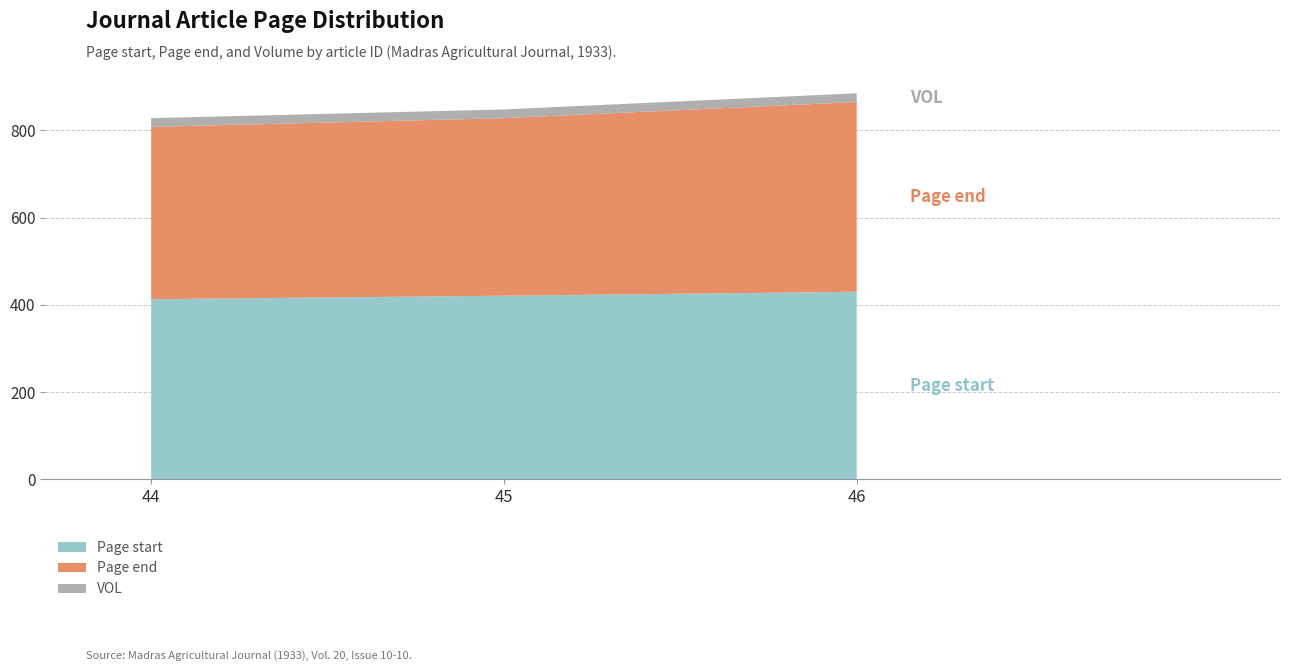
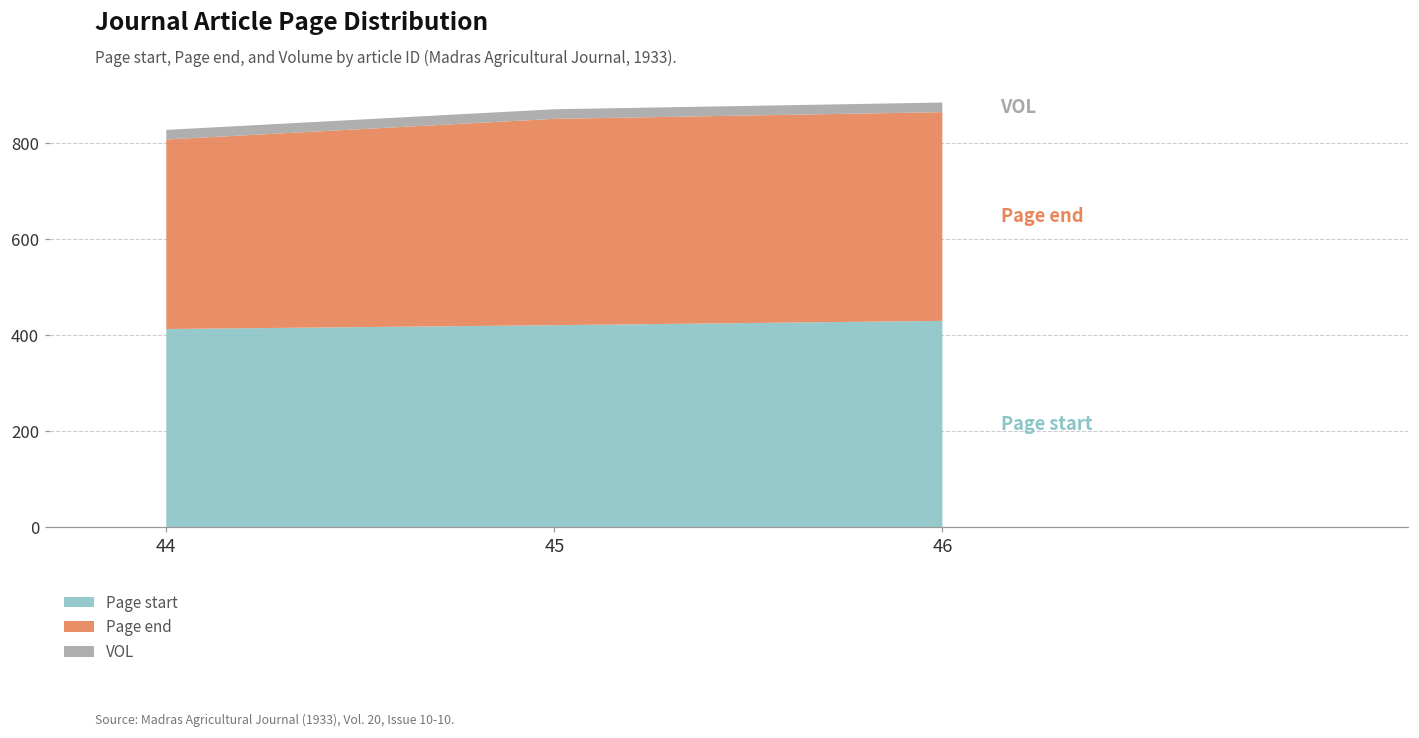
  {
    "Page end": {
      "44": 400,
-     "45": 410,
+     "45": 430,
      "46": 440
    }
  }
